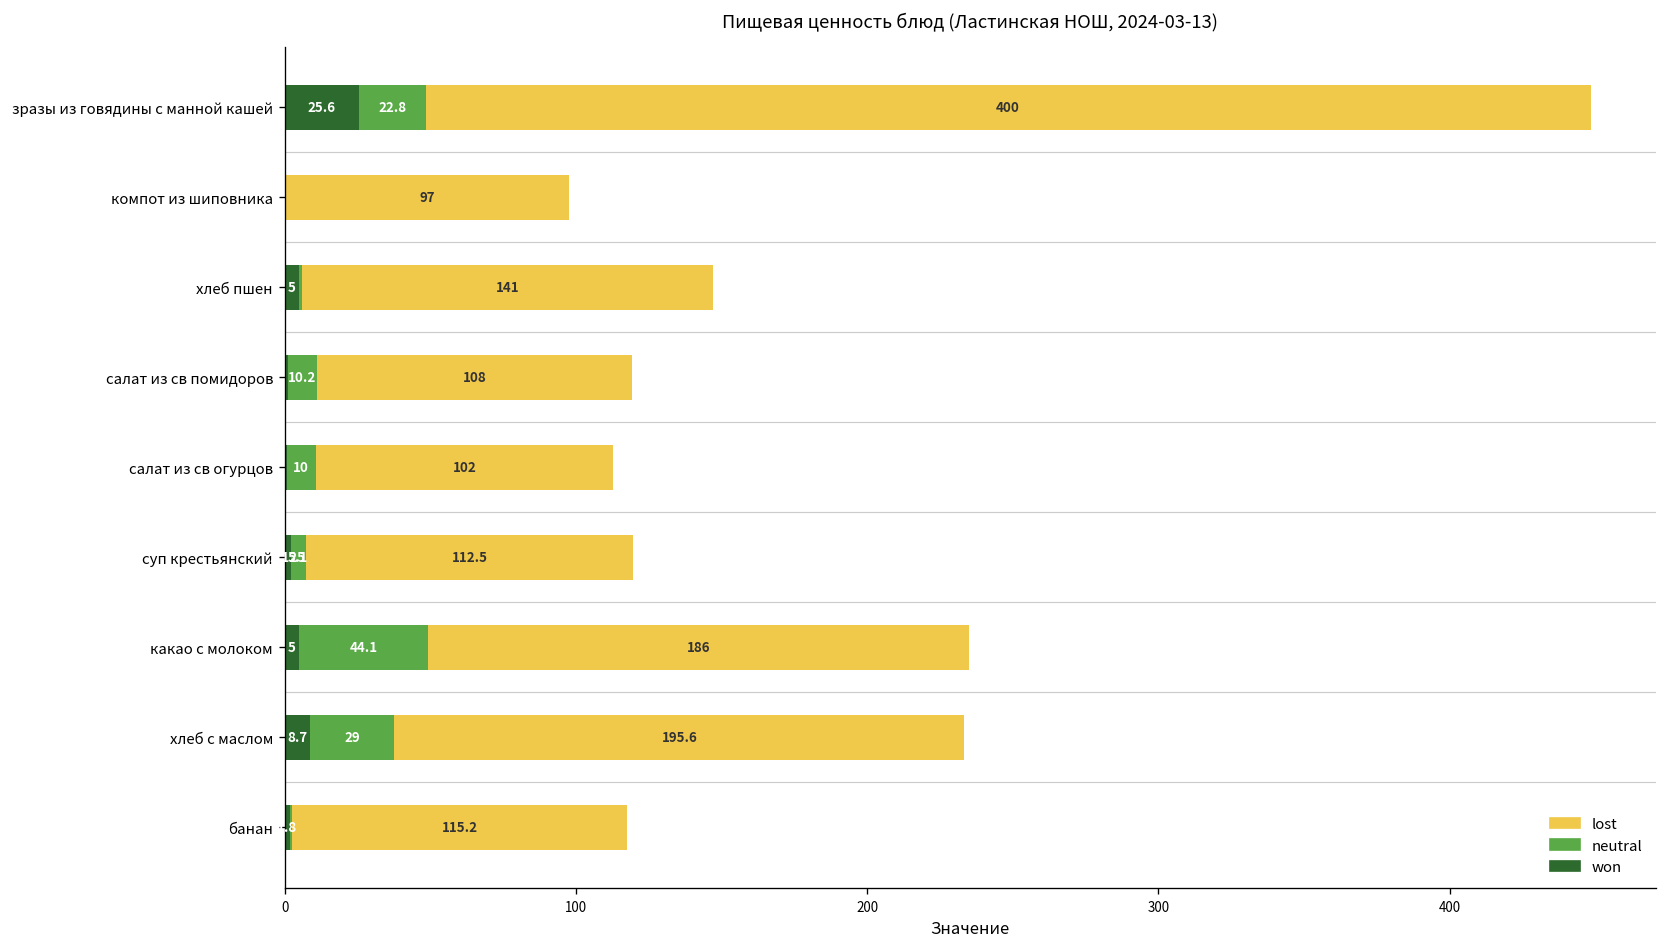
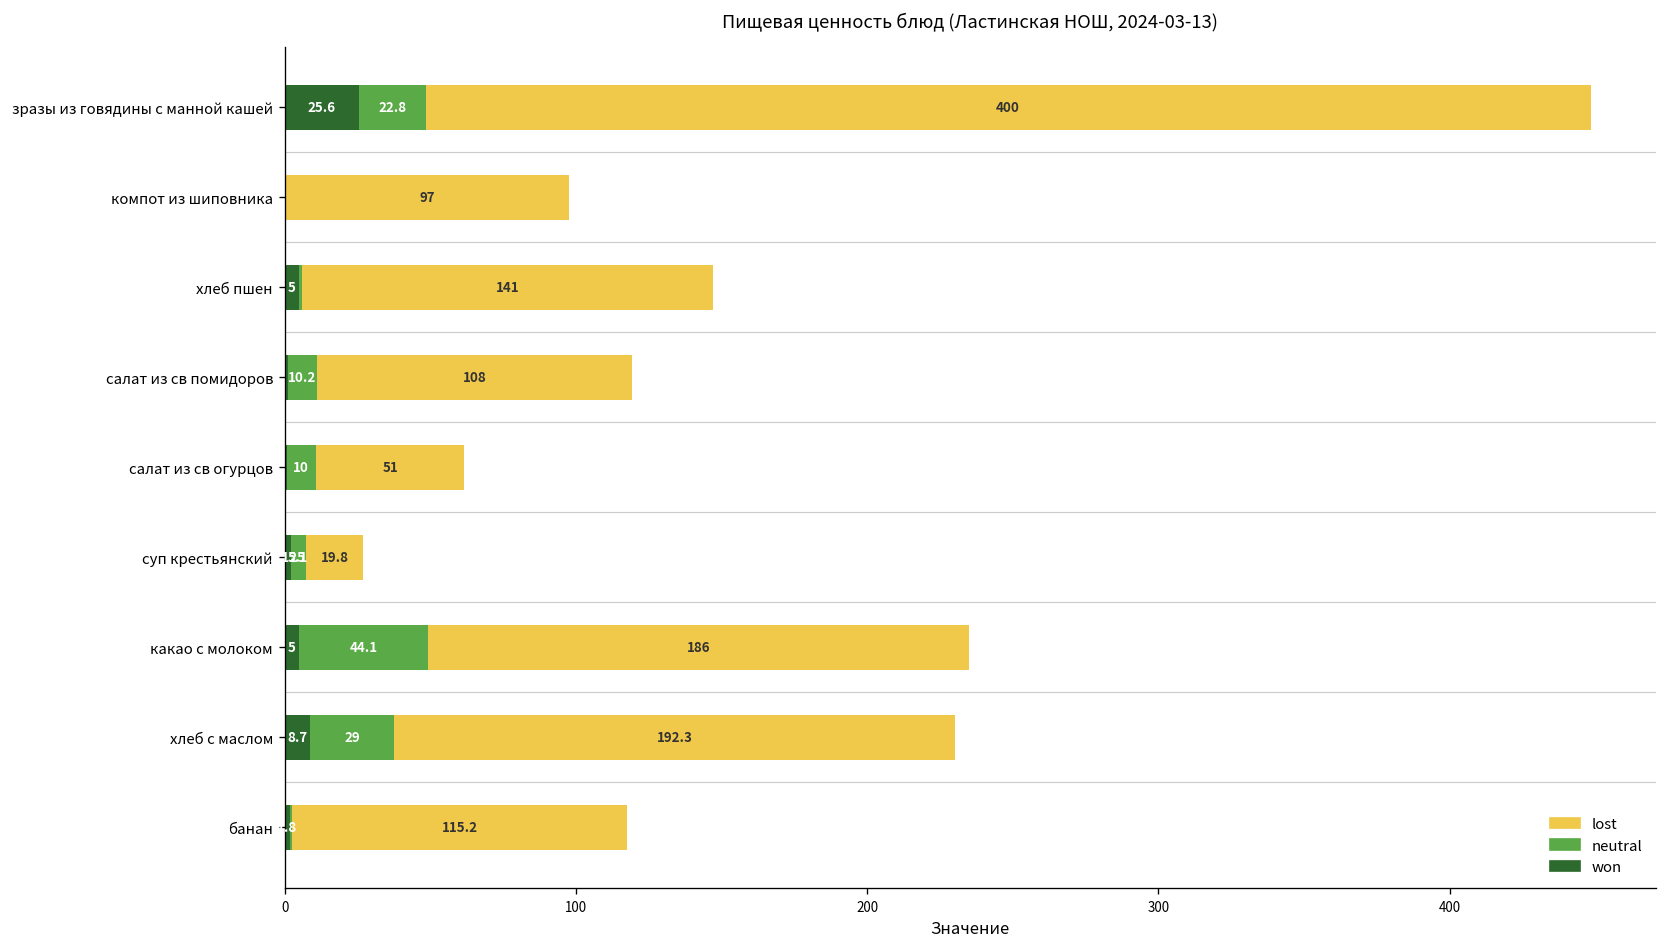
  {
    "won": {
      "зразы из говядины с манной кашей": 25.6,
      "хлеб пшен": 5,
      "какао с молоком": 5,
      "хлеб с маслом": 8.7,
      "банан": 1.8
    },
    "neutral": {
      "зразы из говядины с манной кашей": 22.8,
      "салат из св помидоров": 10.2,
      "салат из св огурцов": 10,
      "какао с молоком": 44.1,
      "хлеб с маслом": 29
    },
    "lost": {
      "зразы из говядины с манной кашей": 400,
      "компот из шиповника": 97,
      "хлеб пшен": 141,
      "салат из св помидоров": 108,
-     "салат из св огурцов": 102,
-     "суп крестьянский": 112.5,
+     "салат из св огурцов": 51,
+     "суп крестьянский": 19.8,
      "какао с молоком": 186,
-     "хлеб с маслом": 195.6,
+     "хлеб с маслом": 192.3,
      "банан": 115.2
    }
  }
